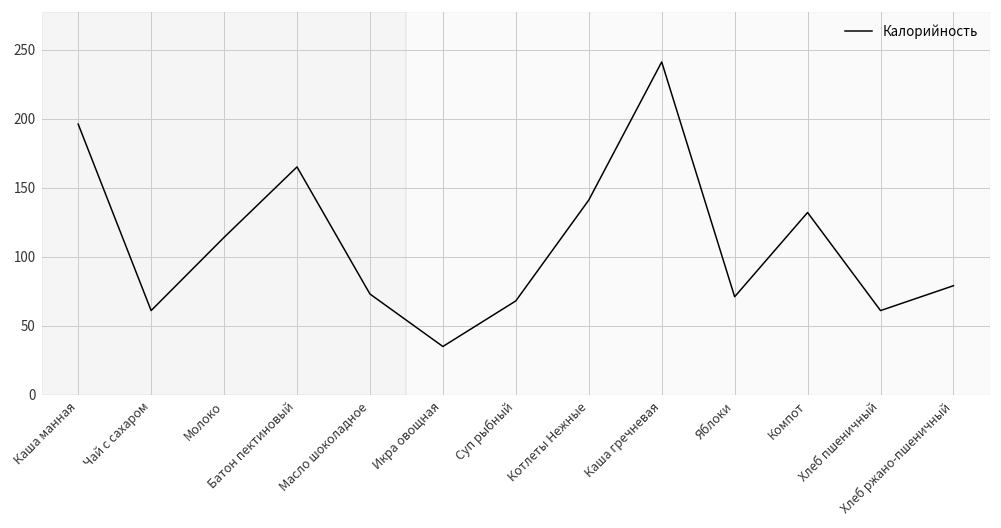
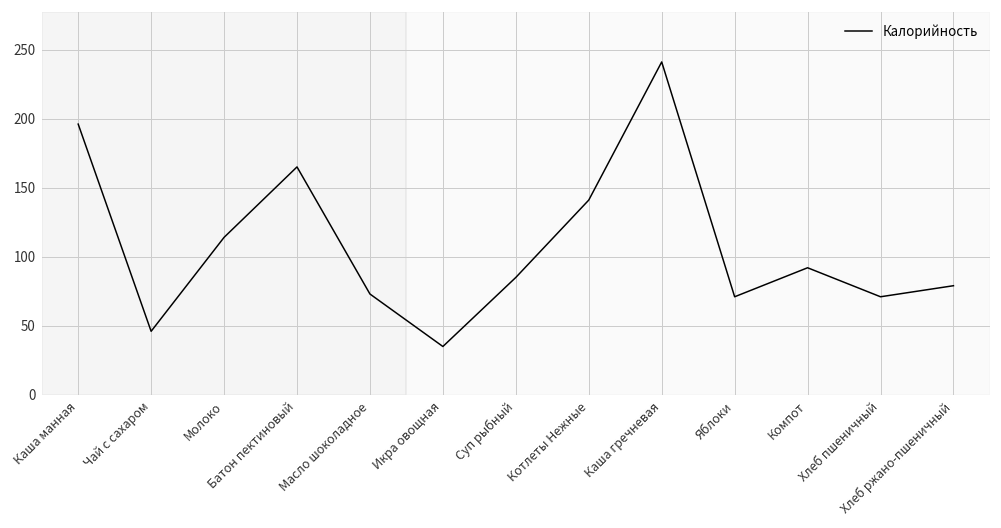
  {
    "Каша манная": 196,
-   "Чай с сахаром": 61,
+   "Чай с сахаром": 46,
    "Молоко": 114,
    "Батон пектиновый": 165,
    "Масло шоколадное": 73,
    "Икра овощная": 35,
-   "Суп рыбный": 68,
+   "Суп рыбный": 85,
    "Котлеты Нежные": 141,
    "Каша гречневая": 241,
    "Яблоки": 71,
-   "Компот": 132,
-   "Хлеб пшеничный": 61,
+   "Компот": 92,
+   "Хлеб пшеничный": 71,
    "Хлеб ржано-пшеничный": 79
  }
